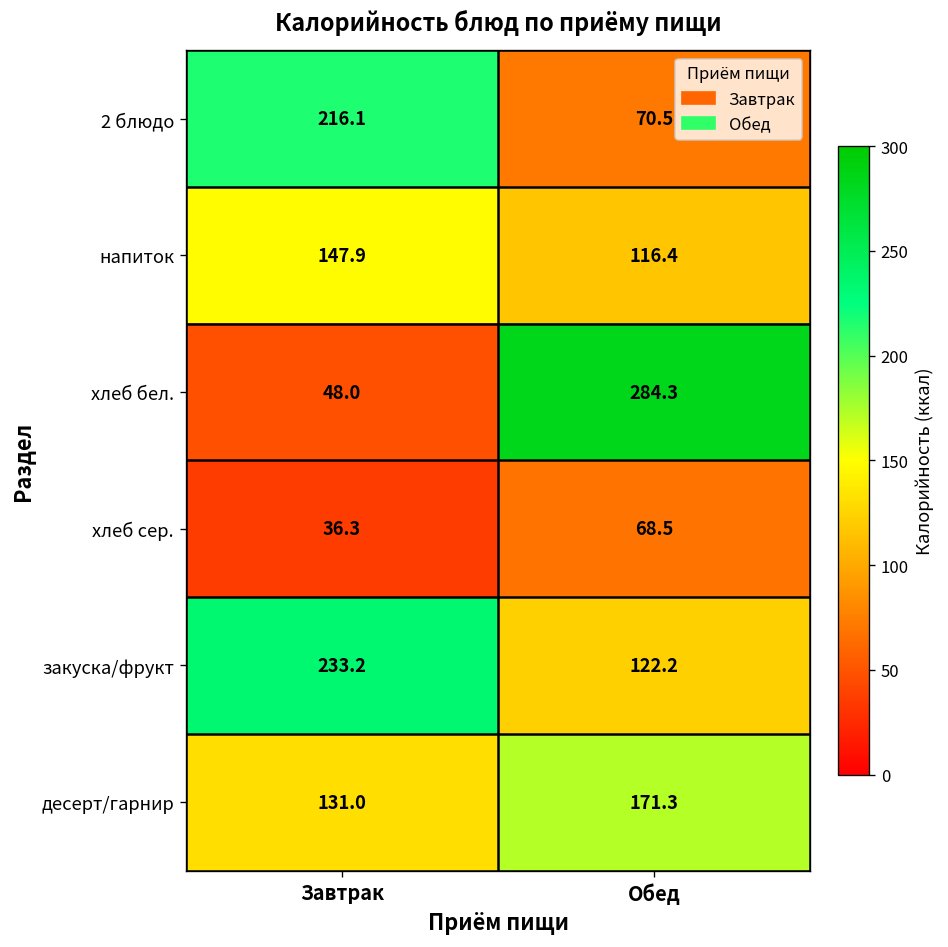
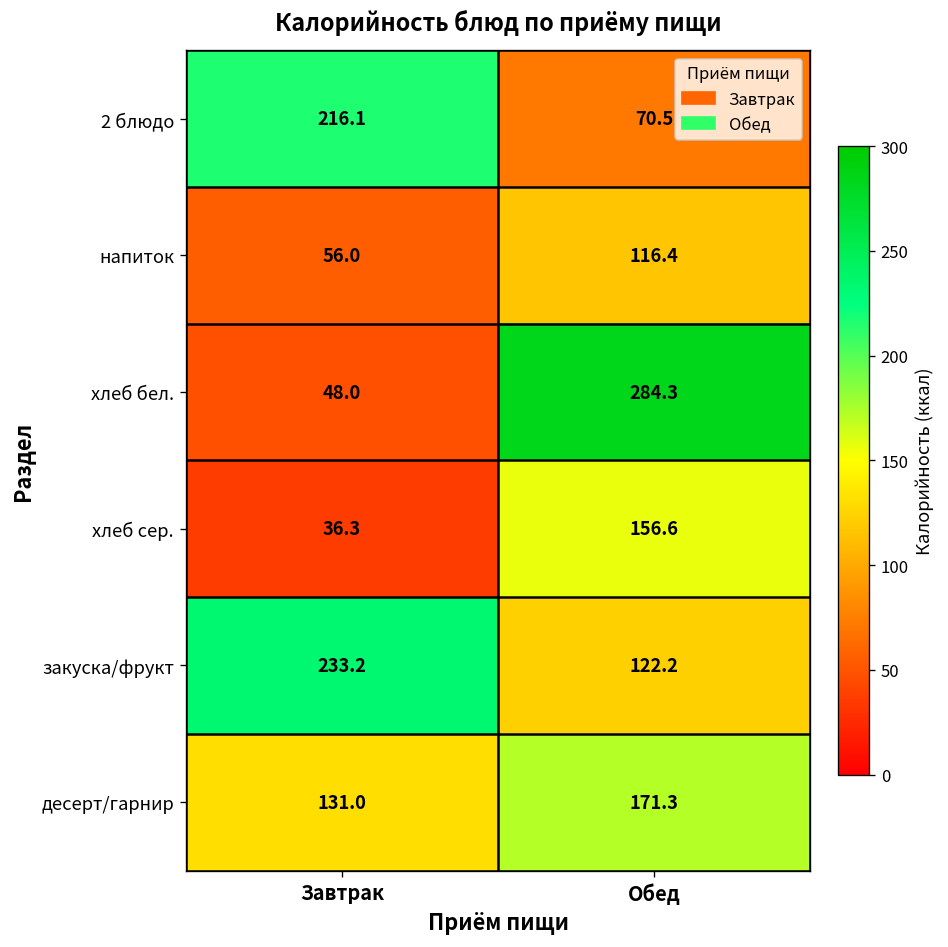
  {
    "2 блюдо": {
      "Завтрак": 216.1,
      "Обед": 70.5
    },
    "напиток": {
-     "Завтрак": 147.9,
+     "Завтрак": 56.0,
      "Обед": 116.4
    },
    "хлеб бел.": {
      "Завтрак": 48.0,
      "Обед": 284.3
    },
    "хлеб сер.": {
      "Завтрак": 36.3,
-     "Обед": 68.5
+     "Обед": 156.6
    },
    "закуска/фрукт": {
      "Завтрак": 233.2,
      "Обед": 122.2
    },
    "десерт/гарнир": {
      "Завтрак": 131.0,
      "Обед": 171.3
    }
  }
